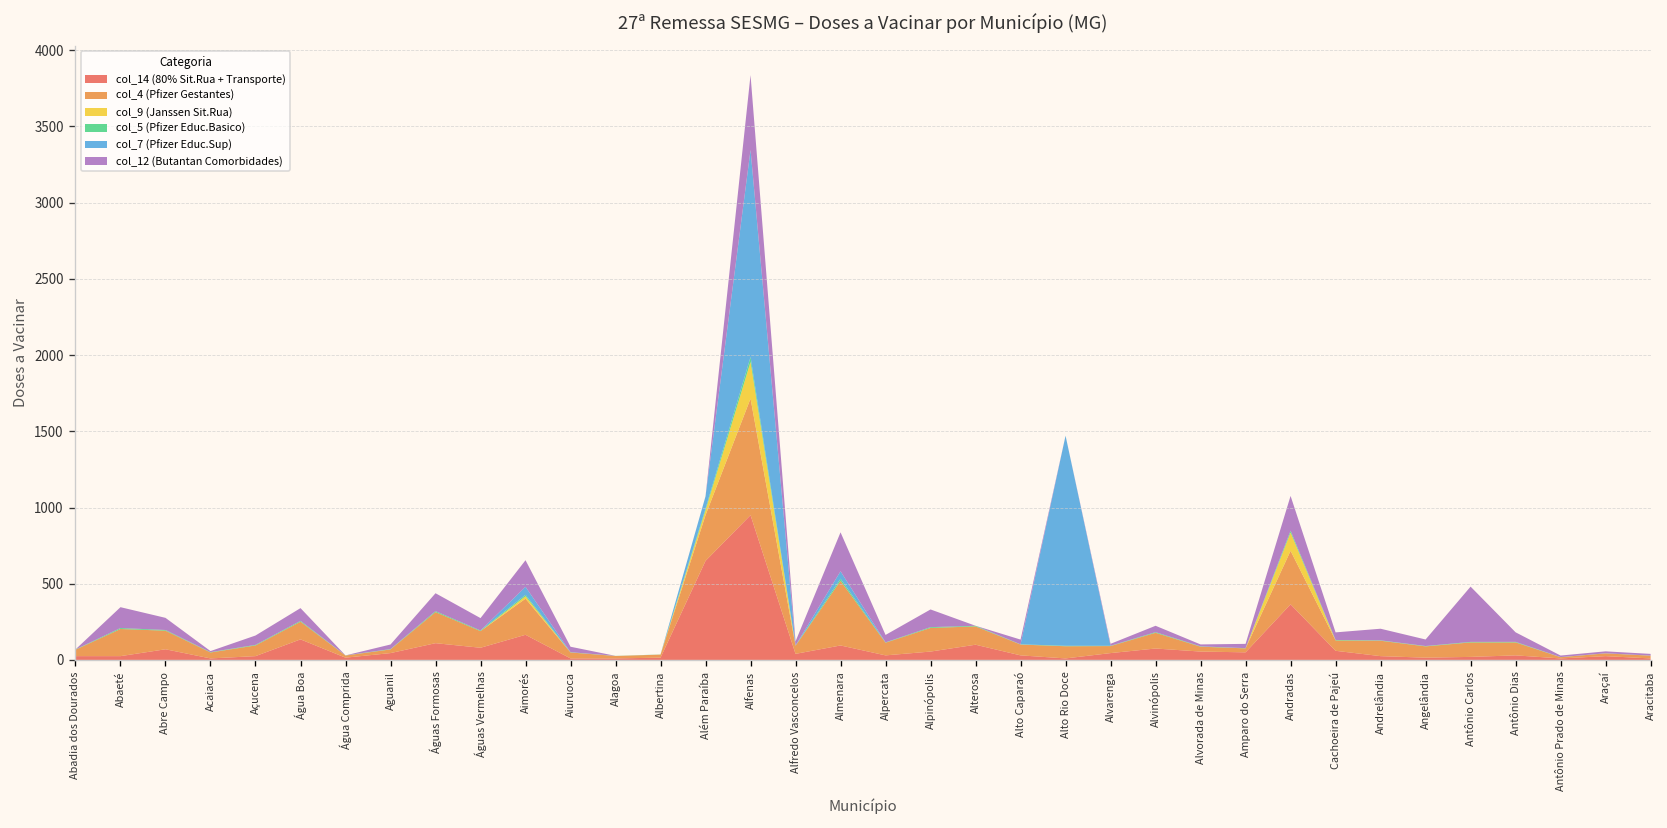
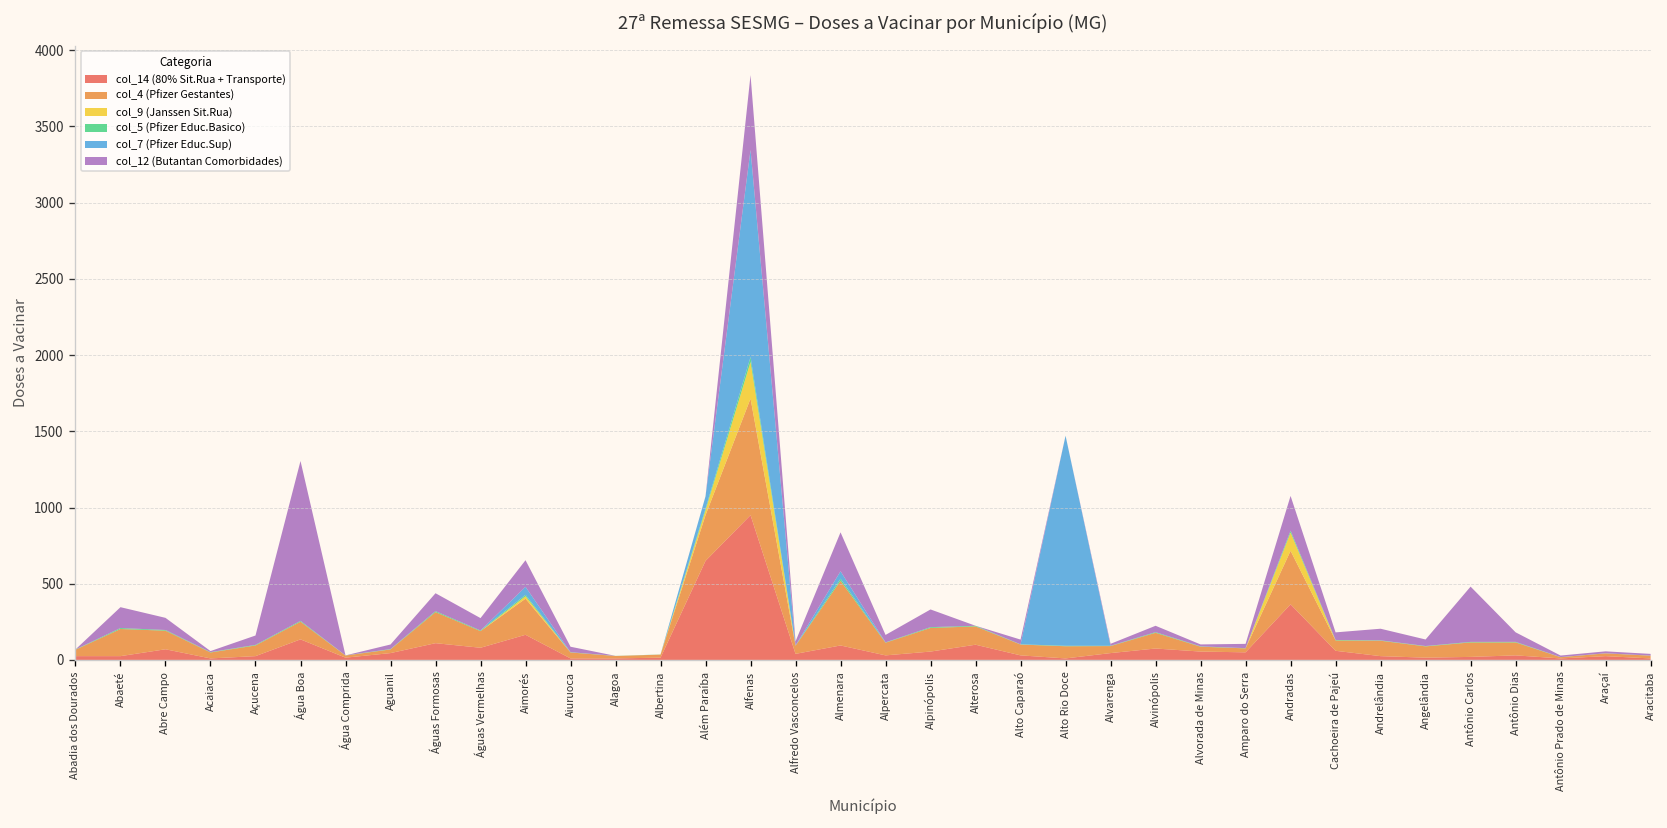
  {
    "col_9 (Janssen Sit.Rua)": {
      "Alfenas": 240
    },
    "col_5 (Pfizer Educ.Basico)": {
      "Alfenas": 30
    },
    "col_7 (Pfizer Educ.Sup)": {
      "Aimorés": 50,
      "Alfenas": 1360,
      "Almenara": 50
    },
    "col_12 (Butantan Comorbidades)": {
      "Abaeté": 140,
      "Abre Campo": 80,
      "Açucena": 60,
-     "Água Boa": 80,
+     "Água Boa": 1050,
      "Aguanil": 30,
      "Águas Formosas": 120,
      "Águas Vermelhas": 80,
      "Aimorés": 170,
      "Aiuruoca": 40,
      "Alfenas": 490,
      "Alfredo Vasconcelos": 30,
      "Almenara": 260,
      "Alpercata": 50,
      "Alpinópolis": 120,
      "Alto Caparaó": 30,
      "Alvinópolis": 40,
      "Amparo do Serra": 30,
      "Andradas": 230,
      "Cachoeira de Pajeú": 50,
      "Andrelândia": 80,
      "Angelândia": 40,
      "Antônio Carlos": 360,
      "Antônio Dias": 60
    }
  }
